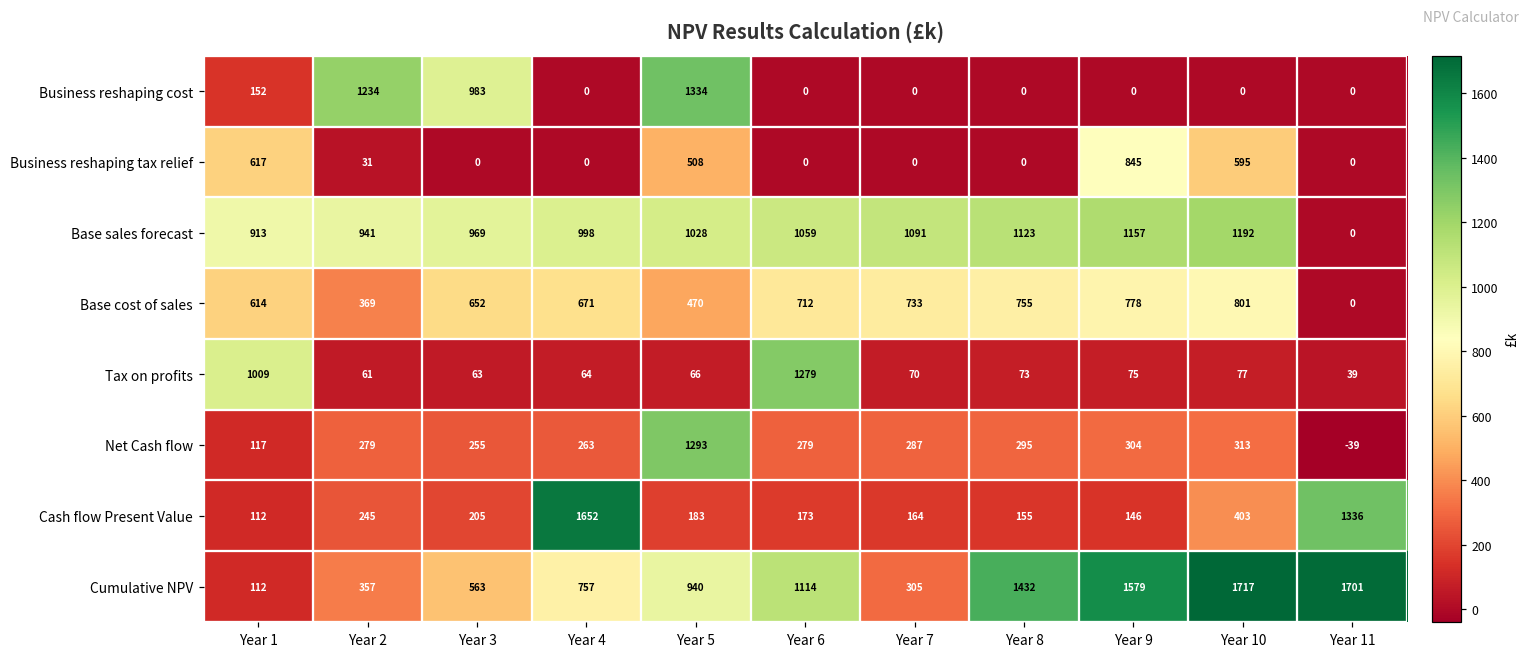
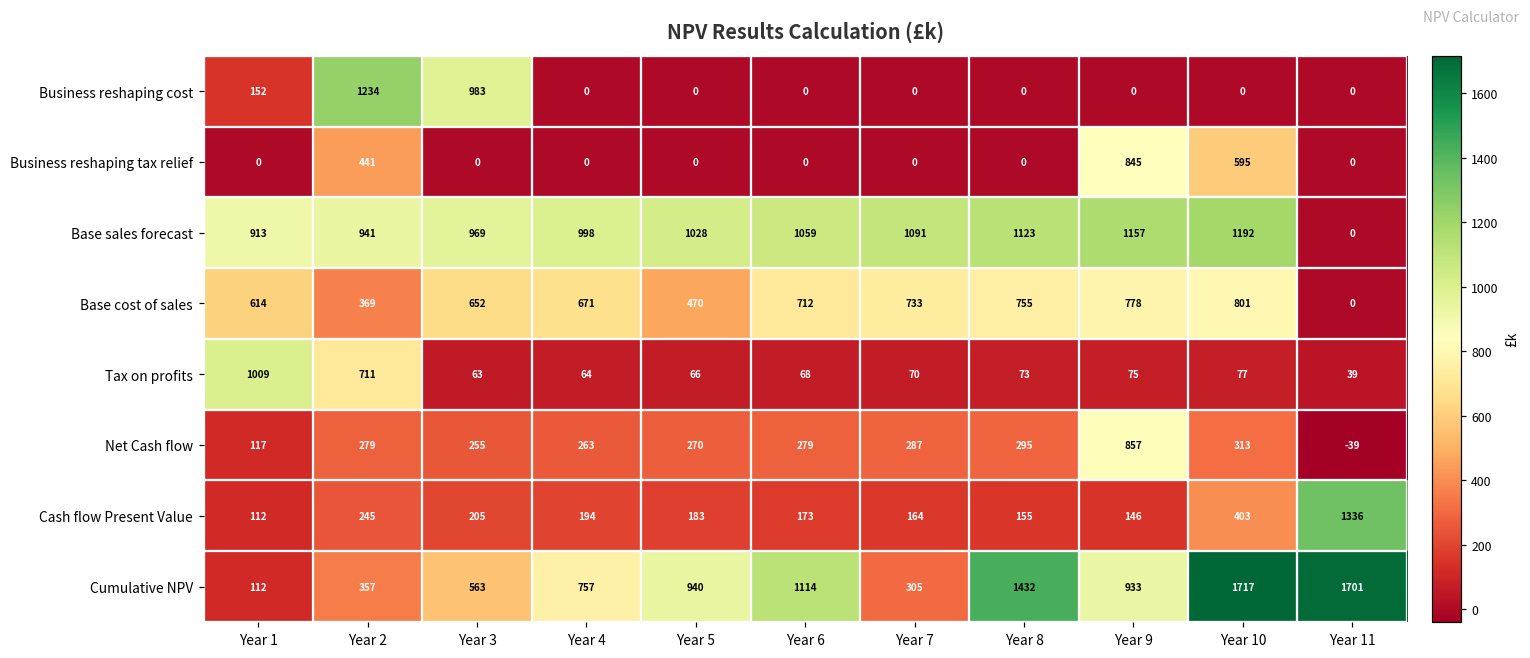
  {
    "Business reshaping cost": {
      "Year 1": 152,
      "Year 2": 1234,
      "Year 3": 983,
      "Year 4": 0,
-     "Year 5": 1334,
+     "Year 5": 0,
      "Year 6": 0,
      "Year 7": 0,
      "Year 8": 0,
      "Year 9": 0,
      "Year 10": 0,
      "Year 11": 0
    },
    "Business reshaping tax relief": {
-     "Year 1": 617,
-     "Year 2": 31,
+     "Year 1": 0,
+     "Year 2": 441,
      "Year 3": 0,
      "Year 4": 0,
-     "Year 5": 508,
+     "Year 5": 0,
      "Year 6": 0,
      "Year 7": 0,
      "Year 8": 0,
      "Year 9": 845,
      "Year 10": 595,
      "Year 11": 0
    },
    "Base sales forecast": {
      "Year 1": 913,
      "Year 2": 941,
      "Year 3": 969,
      "Year 4": 998,
      "Year 5": 1028,
      "Year 6": 1059,
      "Year 7": 1091,
      "Year 8": 1123,
      "Year 9": 1157,
      "Year 10": 1192,
      "Year 11": 0
    },
    "Base cost of sales": {
      "Year 1": 614,
      "Year 2": 369,
      "Year 3": 652,
      "Year 4": 671,
      "Year 5": 470,
      "Year 6": 712,
      "Year 7": 733,
      "Year 8": 755,
      "Year 9": 778,
      "Year 10": 801,
      "Year 11": 0
    },
    "Tax on profits": {
      "Year 1": 1009,
-     "Year 2": 61,
+     "Year 2": 711,
      "Year 3": 63,
      "Year 4": 64,
      "Year 5": 66,
-     "Year 6": 1279,
+     "Year 6": 68,
      "Year 7": 70,
      "Year 8": 73,
      "Year 9": 75,
      "Year 10": 77,
      "Year 11": 39
    },
    "Net Cash flow": {
      "Year 1": 117,
      "Year 2": 279,
      "Year 3": 255,
      "Year 4": 263,
-     "Year 5": 1293,
+     "Year 5": 270,
      "Year 6": 279,
      "Year 7": 287,
      "Year 8": 295,
-     "Year 9": 304,
+     "Year 9": 857,
      "Year 10": 313,
      "Year 11": -39
    },
    "Cash flow Present Value": {
      "Year 1": 112,
      "Year 2": 245,
      "Year 3": 205,
-     "Year 4": 1652,
+     "Year 4": 194,
      "Year 5": 183,
      "Year 6": 173,
      "Year 7": 164,
      "Year 8": 155,
      "Year 9": 146,
      "Year 10": 403,
      "Year 11": 1336
    },
    "Cumulative NPV": {
      "Year 1": 112,
      "Year 2": 357,
      "Year 3": 563,
      "Year 4": 757,
      "Year 5": 940,
      "Year 6": 1114,
      "Year 7": 305,
      "Year 8": 1432,
-     "Year 9": 1579,
+     "Year 9": 933,
      "Year 10": 1717,
      "Year 11": 1701
    }
  }
